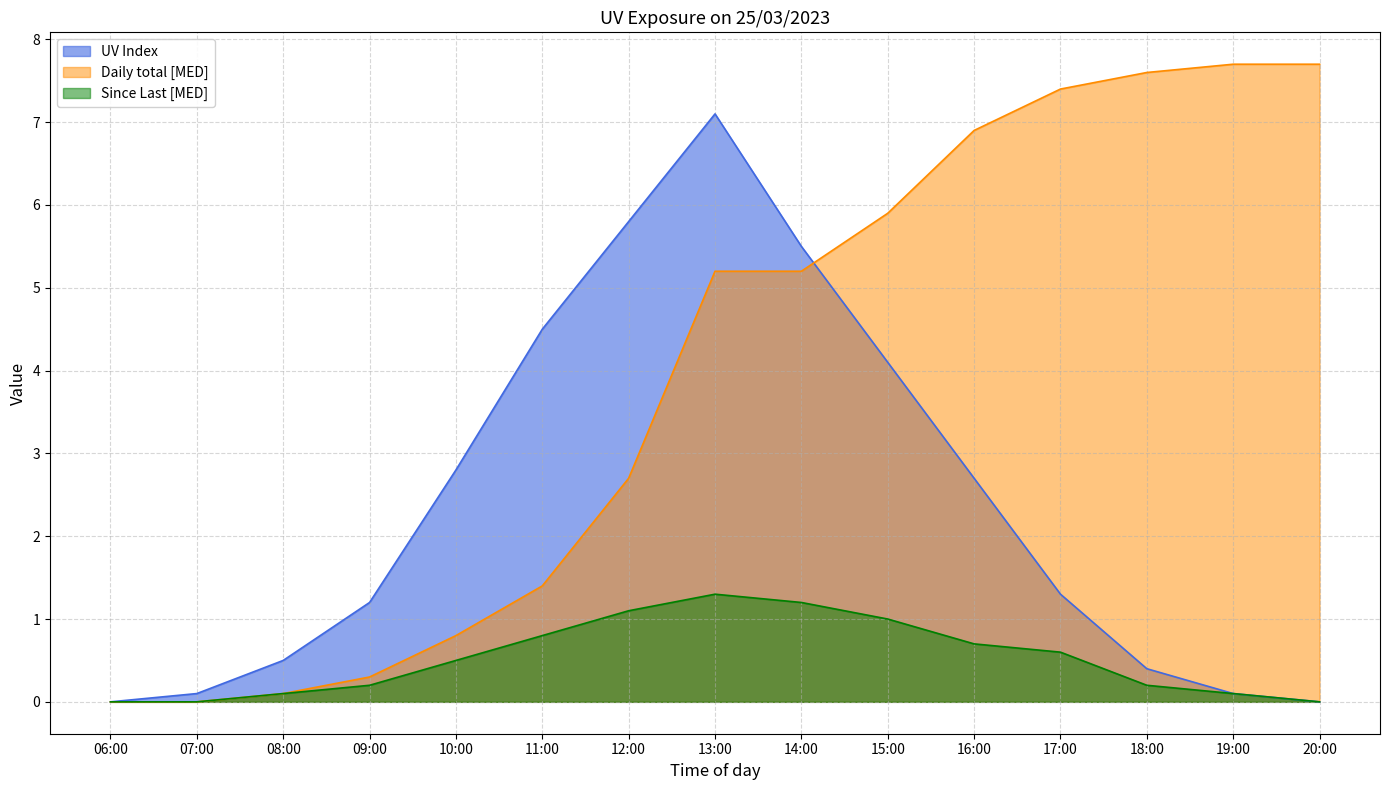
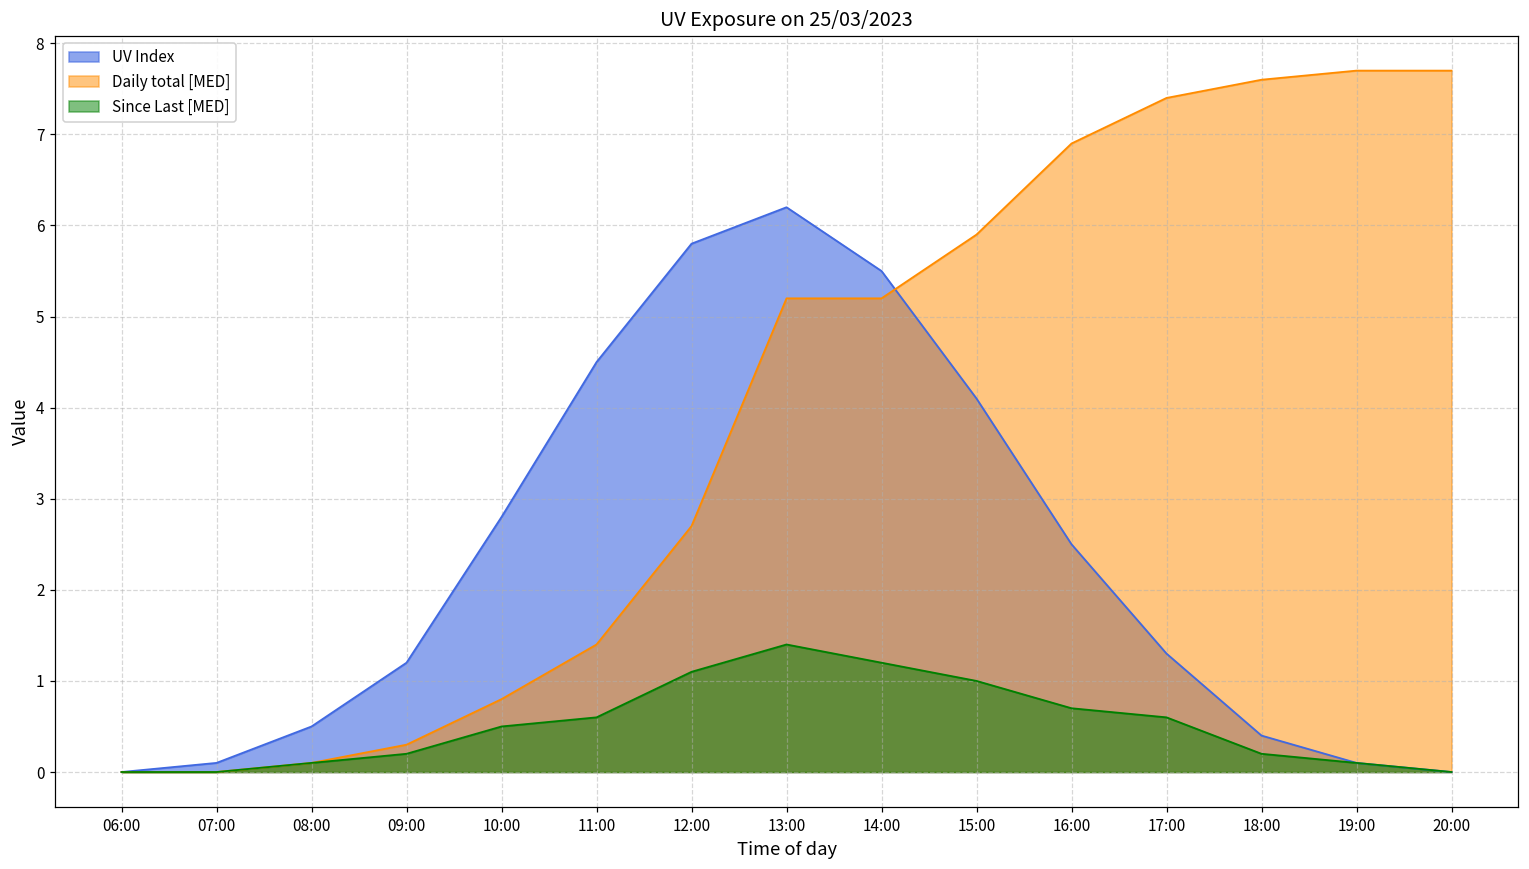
  {
    "UV Index": {
      "07:00": 0.1,
      "08:00": 0.5,
      "09:00": 1.2,
      "10:00": 2.8,
      "11:00": 4.5,
      "12:00": 5.8,
-     "13:00": 7.1,
+     "13:00": 6.2,
      "14:00": 5.5,
      "15:00": 4.1,
-     "16:00": 2.7,
+     "16:00": 2.5,
      "17:00": 1.3,
      "18:00": 0.4
    },
    "Daily total [MED]": {
      "09:00": 0.3,
      "10:00": 0.8,
      "11:00": 1.4,
      "12:00": 2.7,
      "13:00": 5.2,
      "14:00": 5.2,
      "15:00": 5.9,
      "16:00": 6.9,
      "17:00": 7.4,
      "18:00": 7.6,
      "19:00": 7.7,
      "20:00": 7.7
    },
    "Since Last [MED]": {
      "09:00": 0.2,
      "10:00": 0.5,
-     "11:00": 0.8,
+     "11:00": 0.6,
      "12:00": 1.1,
-     "13:00": 1.3,
+     "13:00": 1.4,
      "14:00": 1.2,
      "15:00": 1.0,
      "16:00": 0.7,
      "17:00": 0.6,
      "18:00": 0.2
    }
  }
